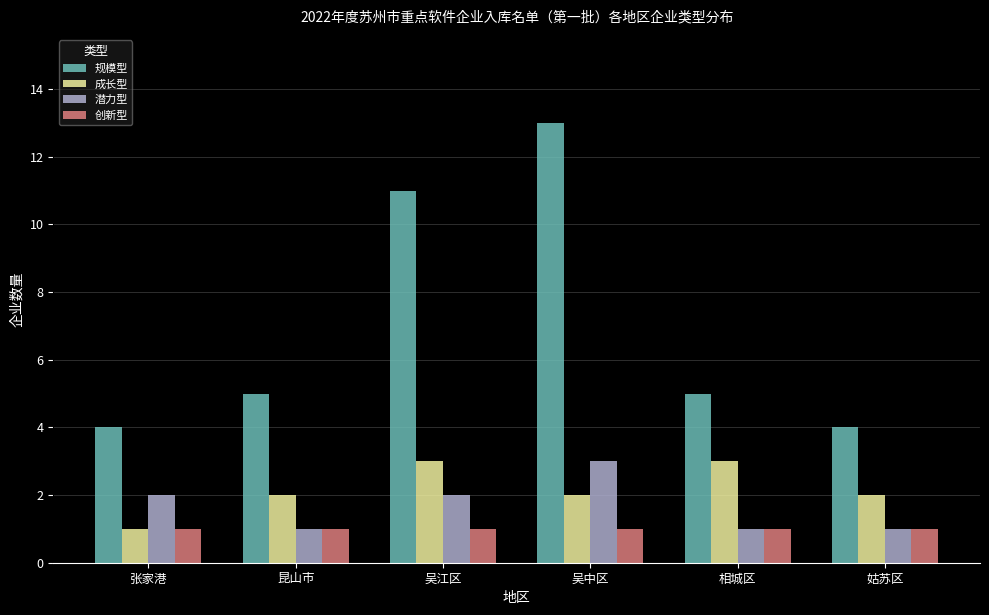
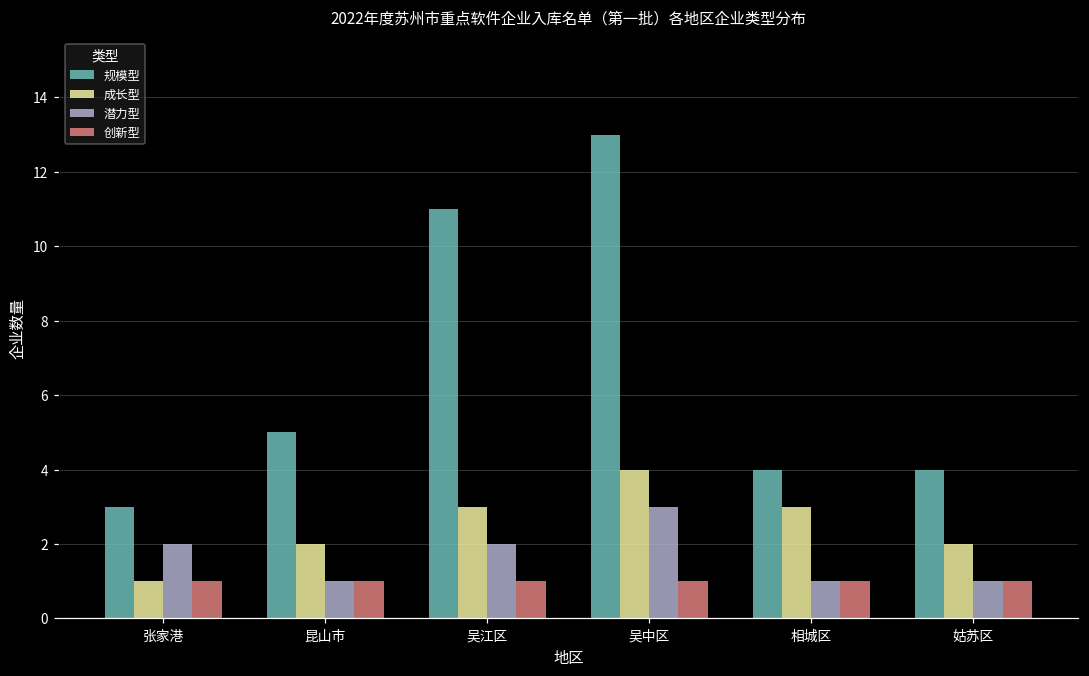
  {
    "规模型": {
-     "张家港": 4,
+     "张家港": 3,
      "昆山市": 5,
      "吴江区": 11,
      "吴中区": 13,
-     "相城区": 5,
+     "相城区": 4,
      "姑苏区": 4
    },
    "成长型": {
      "张家港": 1,
      "昆山市": 2,
      "吴江区": 3,
-     "吴中区": 2,
+     "吴中区": 4,
      "相城区": 3,
      "姑苏区": 2
    },
    "潜力型": {
      "张家港": 2,
      "昆山市": 1,
      "吴江区": 2,
      "吴中区": 3,
      "相城区": 1,
      "姑苏区": 1
    },
    "创新型": {
      "张家港": 1,
      "昆山市": 1,
      "吴江区": 1,
      "吴中区": 1,
      "相城区": 1,
      "姑苏区": 1
    }
  }
